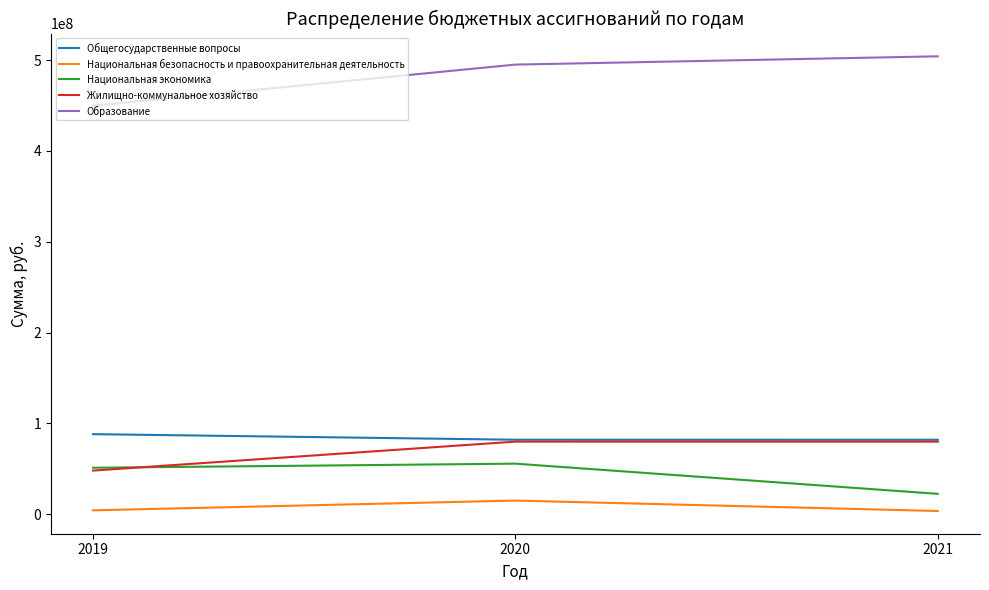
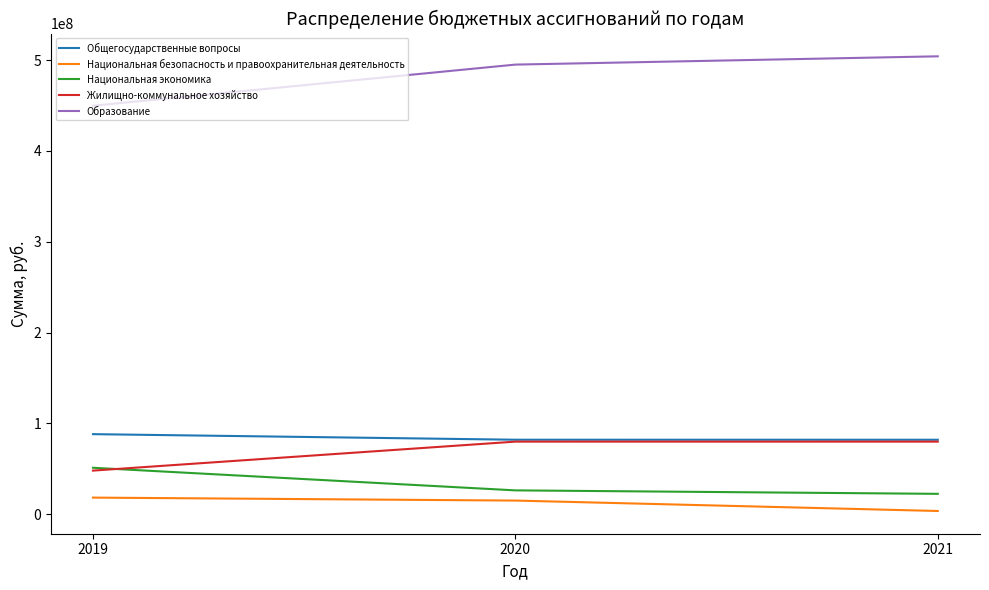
  {
    "Общегосударственные вопросы": {
      "2019": 90000000
    },
    "Национальная безопасность и правоохранительная деятельность": {
-     "2019": 0,
+     "2019": 20000000,
      "2020": 10000000,
      "2021": 0
    },
    "Национальная экономика": {
      "2019": 50000000,
-     "2020": 60000000,
+     "2020": 30000000,
      "2021": 20000000
    },
    "Жилищно-коммунальное хозяйство": {
      "2019": 50000000
    },
    "Образование": {
      "2020": 490000000,
      "2021": 500000000
    }
  }
